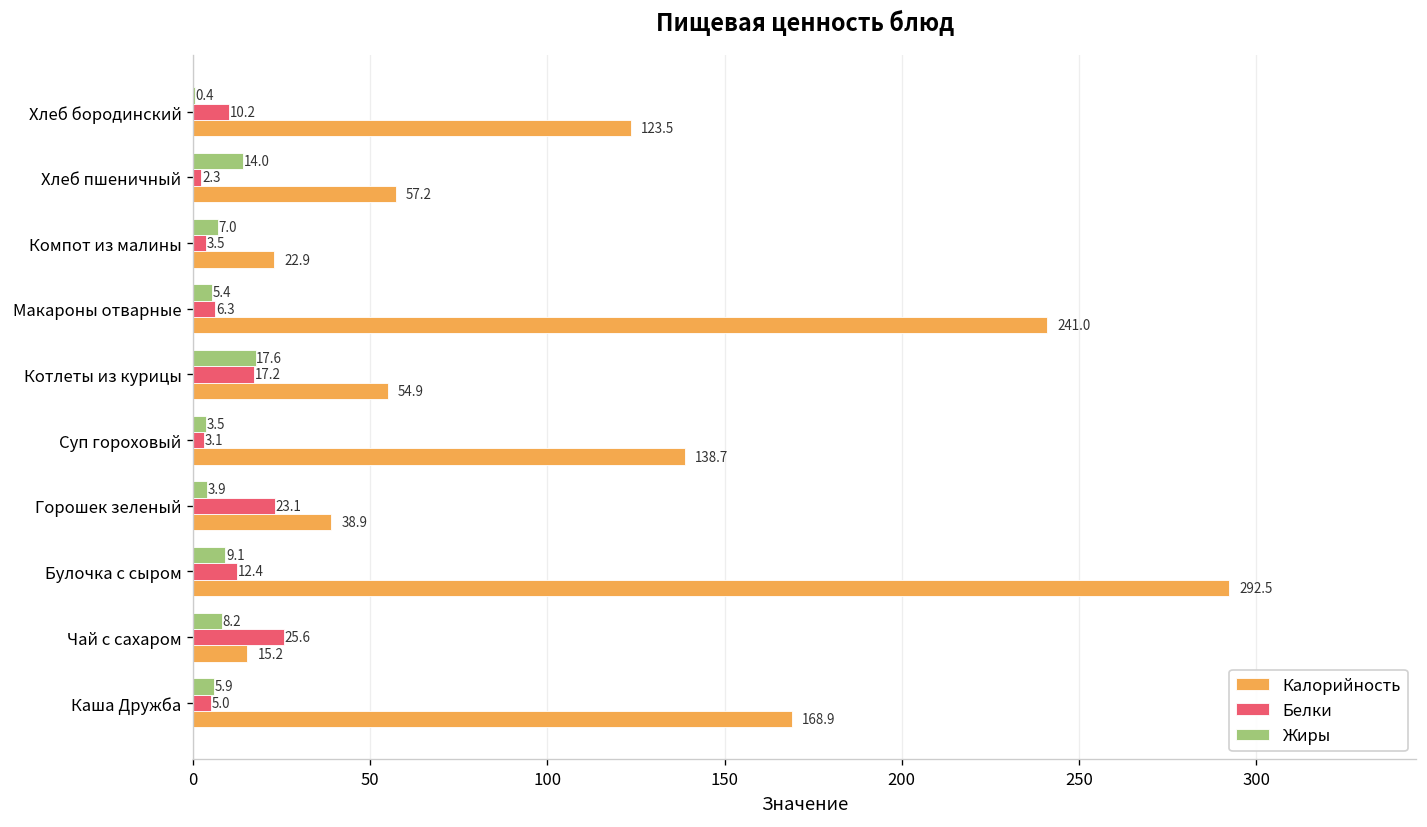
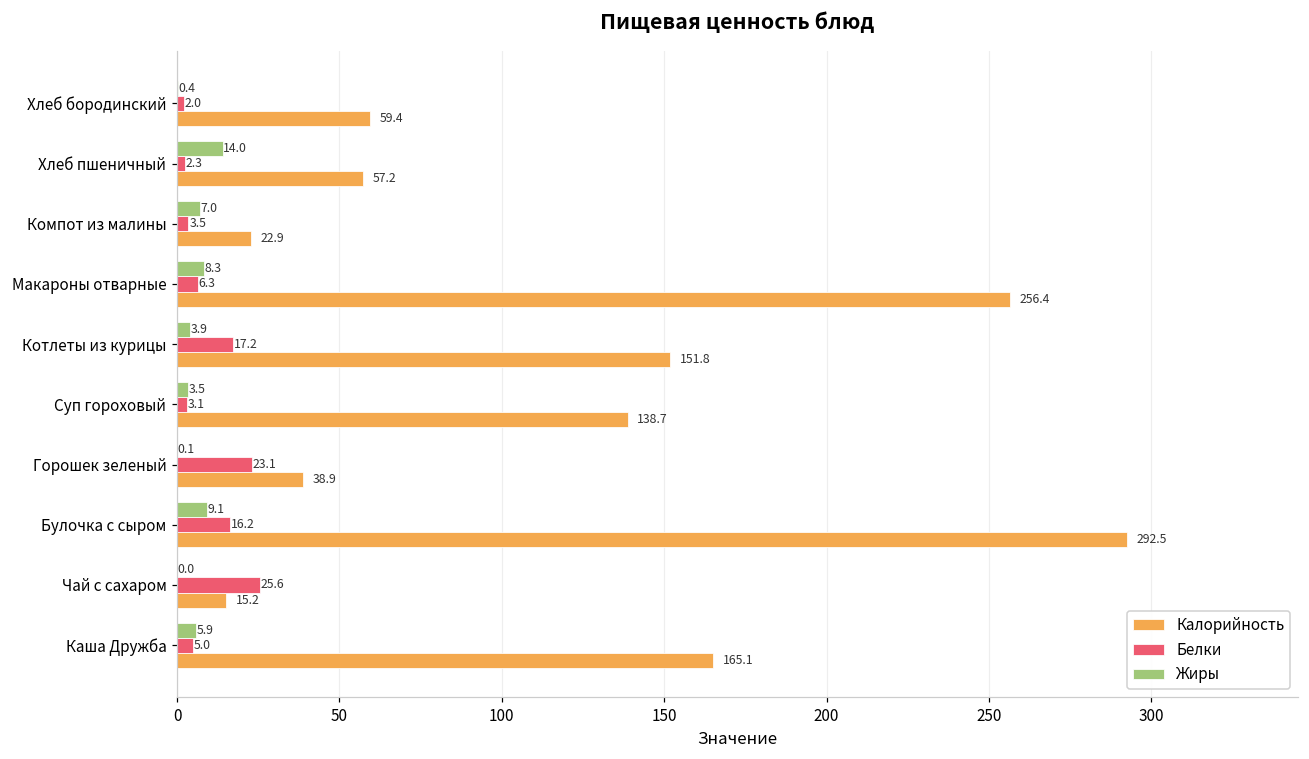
  {
    "Калорийность": {
-     "Хлеб бородинский": 123.5,
+     "Хлеб бородинский": 59.4,
      "Хлеб пшеничный": 57.2,
      "Компот из малины": 22.9,
-     "Макароны отварные": 241.0,
-     "Котлеты из курицы": 54.9,
+     "Макароны отварные": 256.4,
+     "Котлеты из курицы": 151.8,
      "Суп гороховый": 138.7,
      "Горошек зеленый": 38.9,
      "Булочка с сыром": 292.5,
      "Чай с сахаром": 15.2,
-     "Каша Дружба": 168.9
+     "Каша Дружба": 165.1
    },
    "Белки": {
-     "Хлеб бородинский": 10.2,
+     "Хлеб бородинский": 2.0,
      "Хлеб пшеничный": 2.3,
      "Компот из малины": 3.5,
      "Макароны отварные": 6.3,
      "Котлеты из курицы": 17.2,
      "Суп гороховый": 3.1,
      "Горошек зеленый": 23.1,
-     "Булочка с сыром": 12.4,
+     "Булочка с сыром": 16.2,
      "Чай с сахаром": 25.6,
      "Каша Дружба": 5.0
    },
    "Жиры": {
      "Хлеб бородинский": 0.4,
      "Хлеб пшеничный": 14.0,
      "Компот из малины": 7.0,
-     "Макароны отварные": 5.4,
-     "Котлеты из курицы": 17.6,
+     "Макароны отварные": 8.3,
+     "Котлеты из курицы": 3.9,
      "Суп гороховый": 3.5,
-     "Горошек зеленый": 3.9,
+     "Горошек зеленый": 0.1,
      "Булочка с сыром": 9.1,
-     "Чай с сахаром": 8.2,
+     "Чай с сахаром": 0.0,
      "Каша Дружба": 5.9
    }
  }
